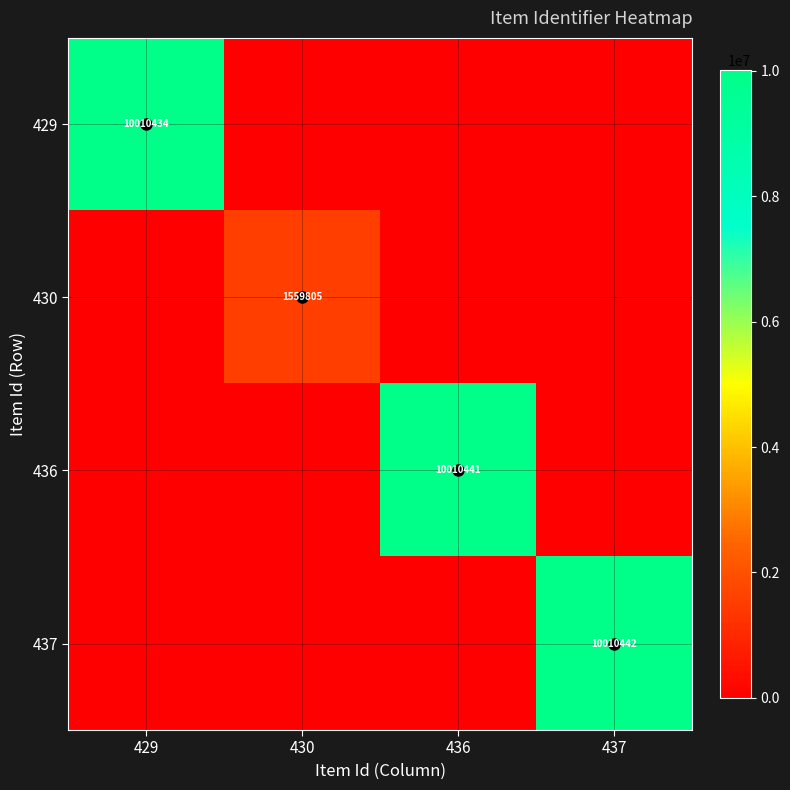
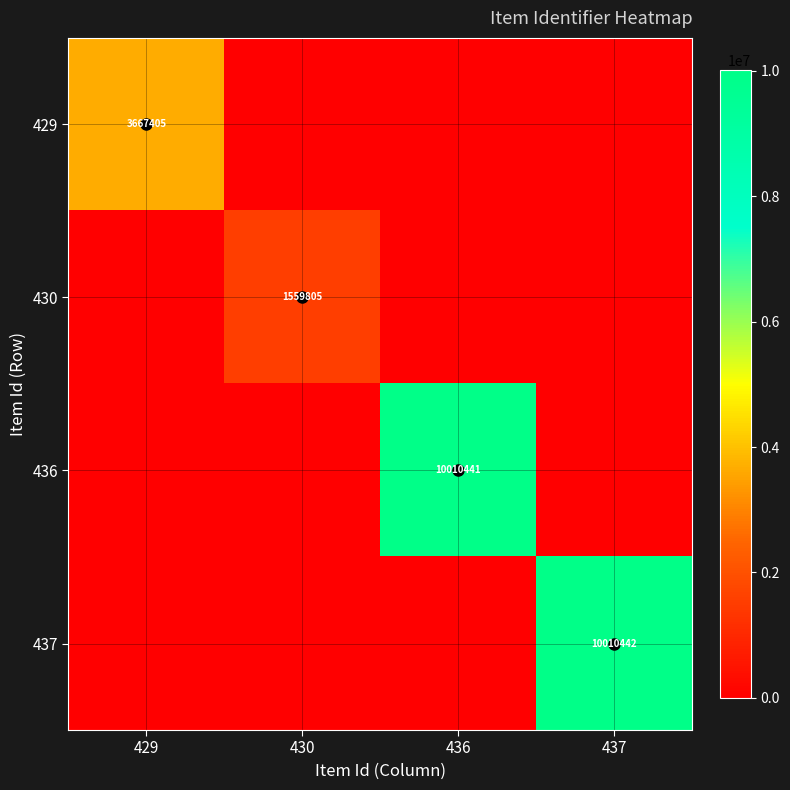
  {
    "429": {
-     "429": 10010434
+     "429": 3667405
    }
  }
